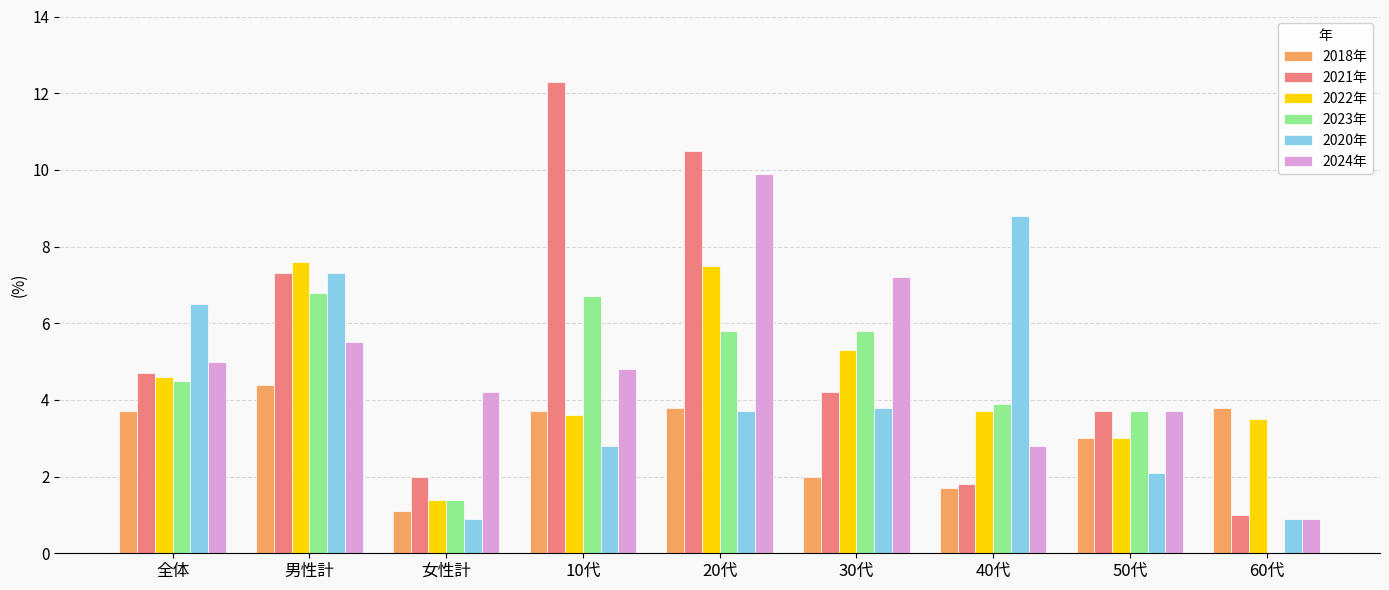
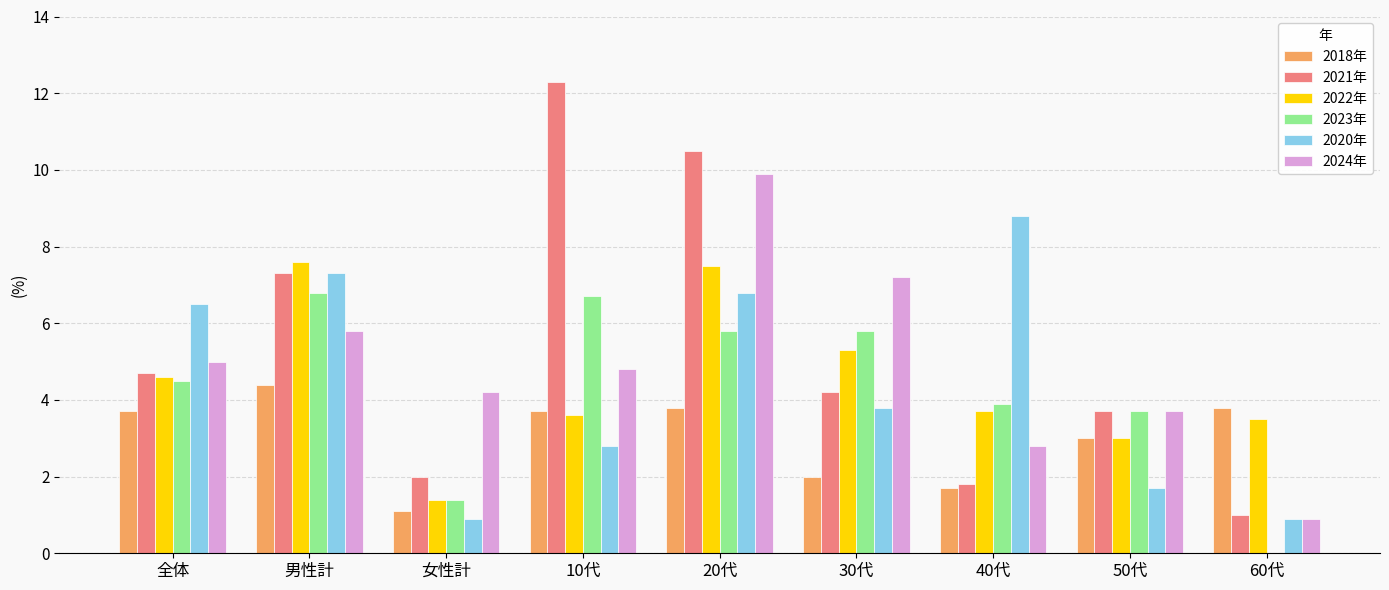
  {
    "2022年": {
      "全体": 4.6,
      "男性計": 7.6,
      "女性計": 1.4,
      "10代": 3.6,
      "20代": 7.5,
      "30代": 5.3,
      "40代": 3.7,
      "50代": 3.0,
      "60代": 3.5
    },
    "2023年": {
      "全体": 4.5,
      "男性計": 6.8,
      "女性計": 1.4,
      "10代": 6.7,
      "20代": 5.8,
      "30代": 5.8,
      "40代": 3.9,
      "50代": 3.7,
      "60代": 0.0
    },
    "2020年": {
      "全体": 6.5,
      "男性計": 7.3,
      "女性計": 0.9,
      "10代": 2.8,
-     "20代": 3.7,
+     "20代": 6.8,
      "30代": 3.8,
      "40代": 8.8,
-     "50代": 2.1,
+     "50代": 1.7,
      "60代": 0.9
    },
    "2024年": {
      "全体": 5.0,
-     "男性計": 5.5,
+     "男性計": 5.8,
      "女性計": 4.2,
      "10代": 4.8,
      "20代": 9.9,
      "30代": 7.2,
      "40代": 2.8,
      "50代": 3.7,
      "60代": 0.9
    }
  }
